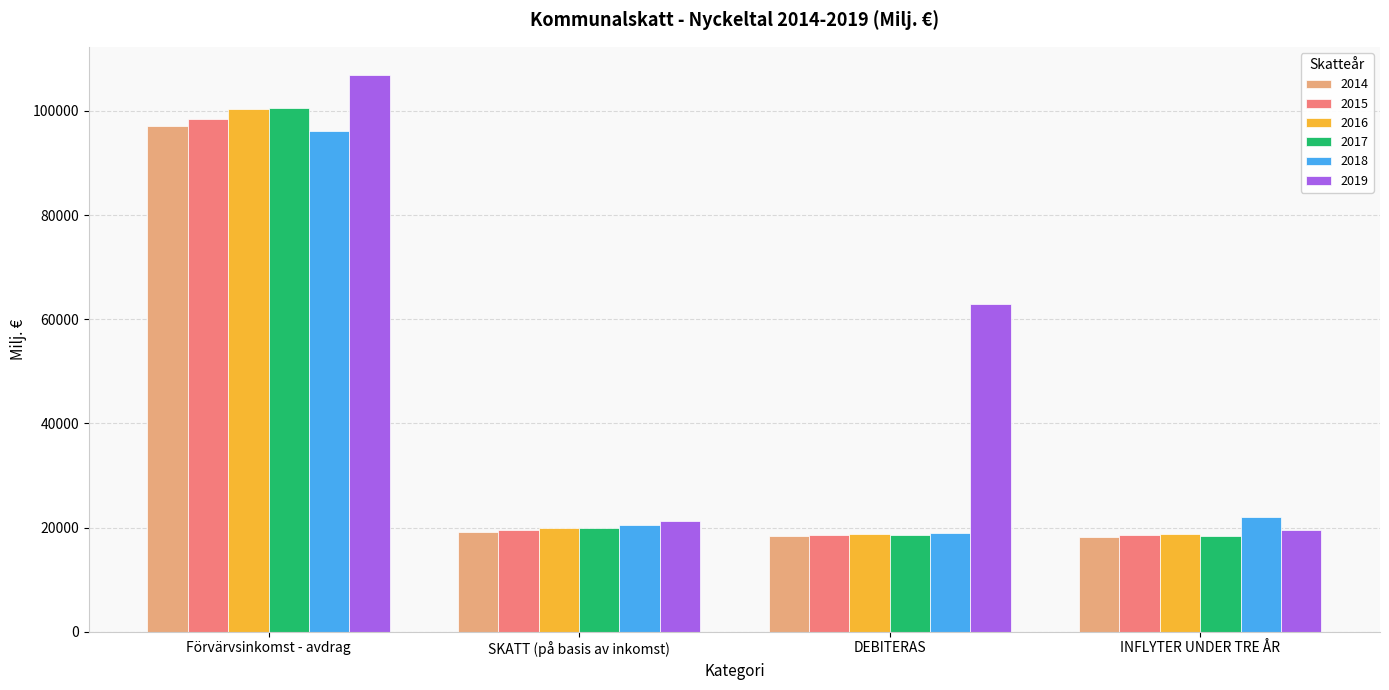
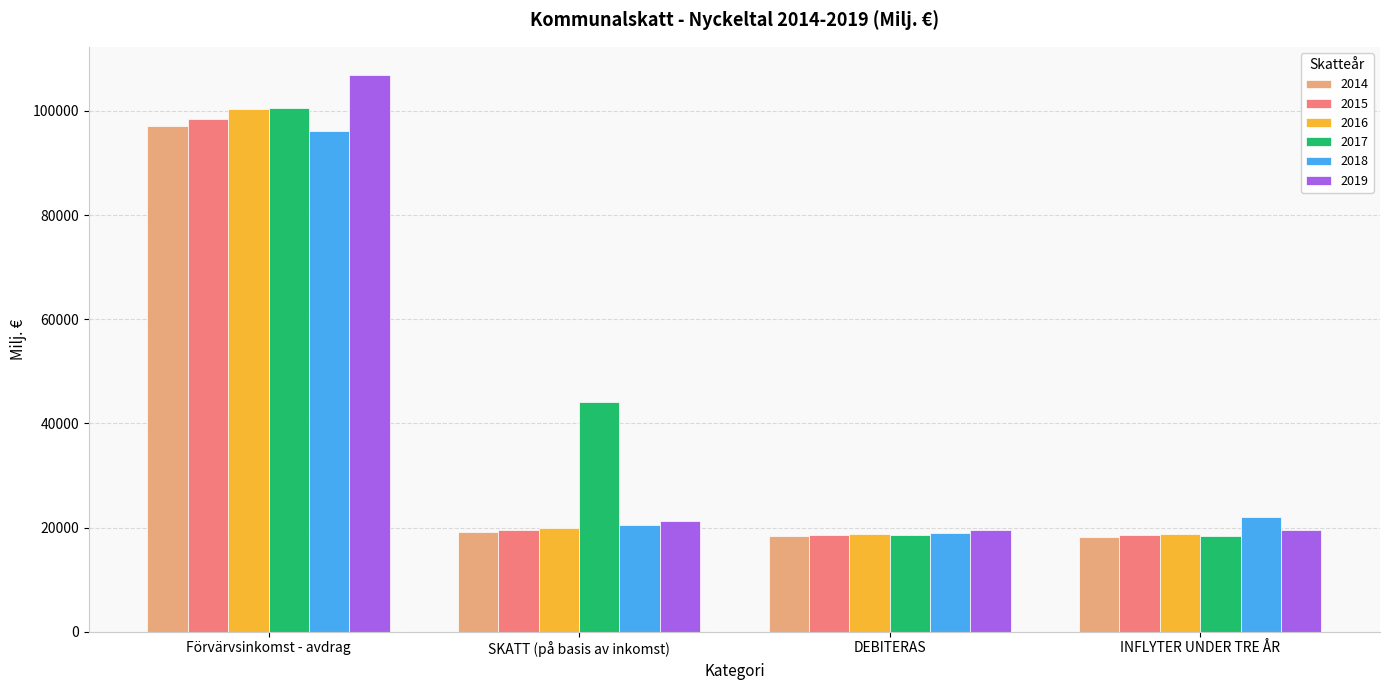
  {
    "2016": {
      "Förvärvsinkomst - avdrag": 100000,
      "SKATT (på basis av inkomst)": 20000,
      "DEBITERAS": 19000,
      "INFLYTER UNDER TRE ÅR": 19000
    },
    "2017": {
      "Förvärvsinkomst - avdrag": 100000,
-     "SKATT (på basis av inkomst)": 20000,
+     "SKATT (på basis av inkomst)": 44000,
      "DEBITERAS": 19000,
      "INFLYTER UNDER TRE ÅR": 18000
    },
    "2018": {
      "Förvärvsinkomst - avdrag": 96000,
      "SKATT (på basis av inkomst)": 21000,
      "DEBITERAS": 19000,
      "INFLYTER UNDER TRE ÅR": 22000
    },
    "2019": {
      "Förvärvsinkomst - avdrag": 107000,
      "SKATT (på basis av inkomst)": 21000,
-     "DEBITERAS": 63000,
+     "DEBITERAS": 20000,
      "INFLYTER UNDER TRE ÅR": 20000
    }
  }
